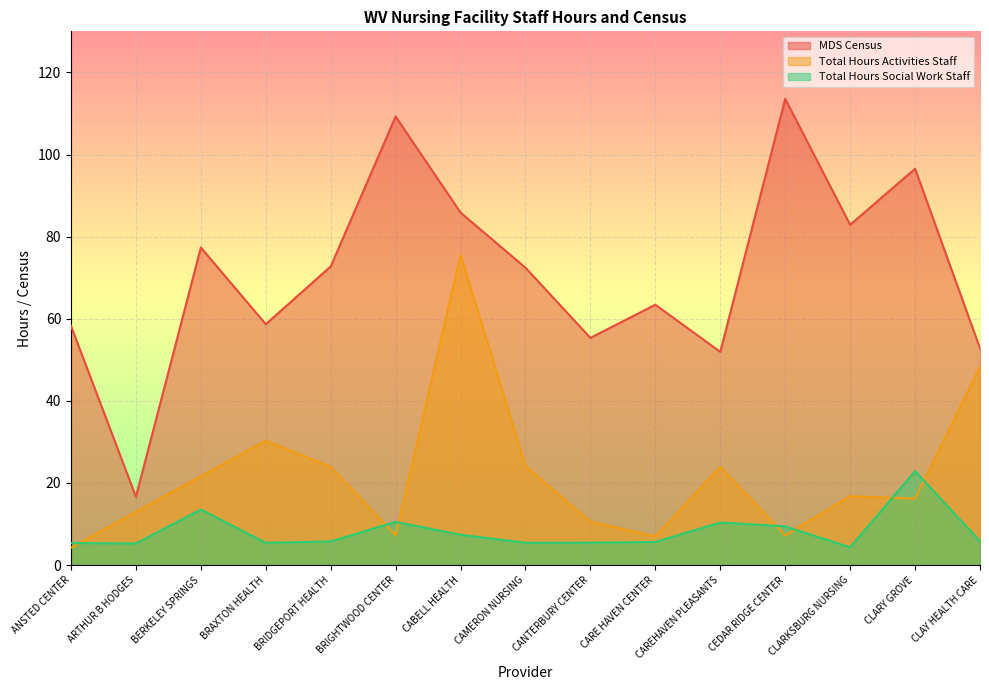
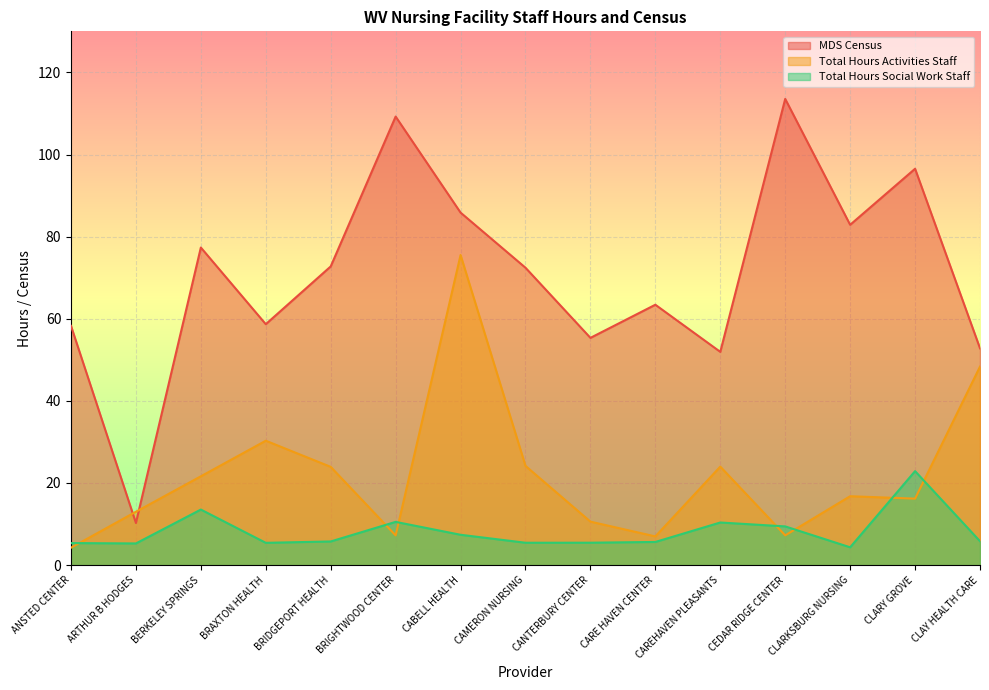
  {
    "MDS Census": {
      "ANSTED CENTER": 58,
-     "ARTHUR B HODGES": 17,
+     "ARTHUR B HODGES": 10,
      "BERKELEY SPRINGS": 77,
      "BRAXTON HEALTH": 59,
      "BRIDGEPORT HEALTH": 73,
      "BRIGHTWOOD CENTER": 109,
      "CABELL HEALTH": 86,
      "CAMERON NURSING": 72,
      "CANTERBURY CENTER": 55,
      "CARE HAVEN CENTER": 63,
      "CAREHAVEN PLEASANTS": 52,
      "CEDAR RIDGE CENTER": 114,
      "CLARKSBURG NURSING": 83,
      "CLARY GROVE": 97,
      "CLAY HEALTH CARE": 53
    },
    "Total Hours Activities Staff": {
      "ANSTED CENTER": 4,
      "ARTHUR B HODGES": 13,
      "BERKELEY SPRINGS": 22,
      "BRAXTON HEALTH": 30,
      "BRIDGEPORT HEALTH": 24,
      "BRIGHTWOOD CENTER": 7,
      "CABELL HEALTH": 76,
      "CAMERON NURSING": 24,
      "CANTERBURY CENTER": 11,
      "CARE HAVEN CENTER": 7,
      "CAREHAVEN PLEASANTS": 24,
      "CEDAR RIDGE CENTER": 7,
      "CLARKSBURG NURSING": 17,
      "CLARY GROVE": 16,
      "CLAY HEALTH CARE": 48
    },
    "Total Hours Social Work Staff": {
      "ANSTED CENTER": 5,
      "ARTHUR B HODGES": 5,
      "BERKELEY SPRINGS": 14,
      "BRAXTON HEALTH": 5,
      "BRIDGEPORT HEALTH": 6,
      "BRIGHTWOOD CENTER": 11,
      "CABELL HEALTH": 7,
      "CAMERON NURSING": 5,
      "CANTERBURY CENTER": 5,
      "CARE HAVEN CENTER": 6,
      "CAREHAVEN PLEASANTS": 10,
      "CEDAR RIDGE CENTER": 9,
      "CLARKSBURG NURSING": 4,
      "CLARY GROVE": 23,
      "CLAY HEALTH CARE": 6
    }
  }
